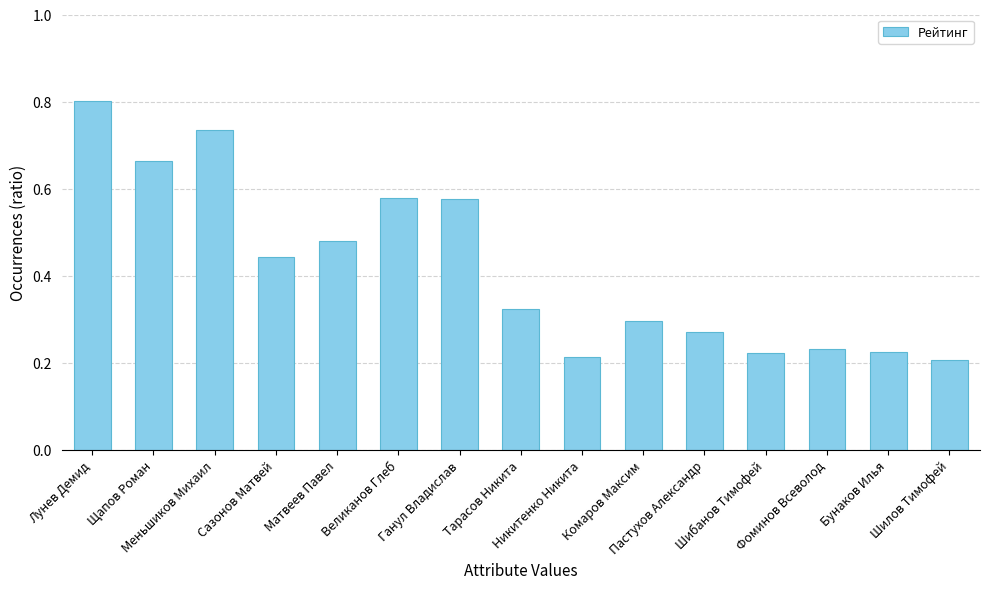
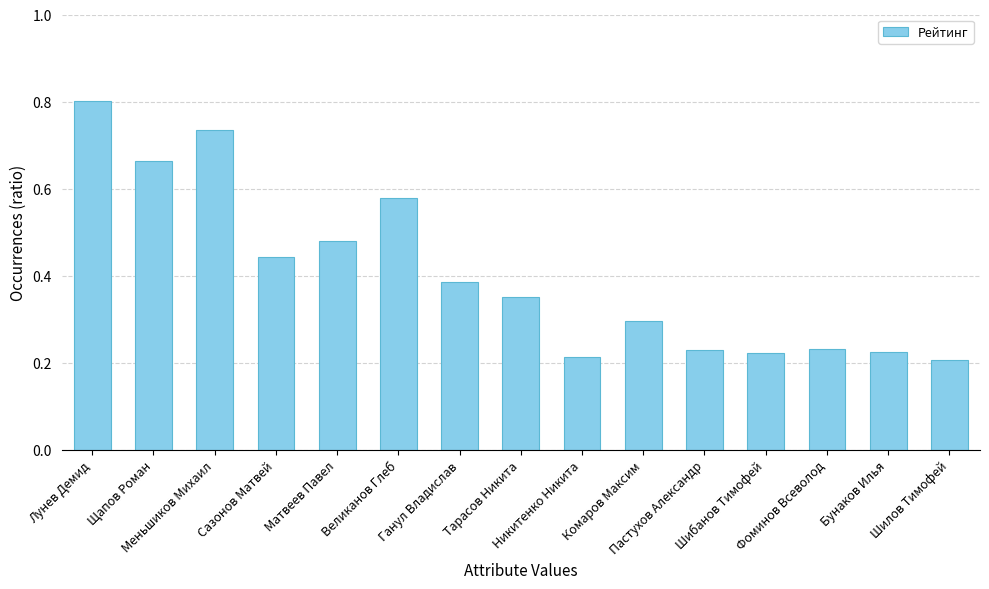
  {
    "Лунев Демид": 0.80,
    "Щапов Роман": 0.66,
    "Меньшиков Михаил": 0.73,
    "Сазонов Матвей": 0.44,
    "Матвеев Павел": 0.48,
    "Великанов Глеб": 0.58,
-   "Ганул Владислав": 0.58,
-   "Тарасов Никита": 0.32,
+   "Ганул Владислав": 0.39,
+   "Тарасов Никита": 0.35,
    "Никитенко Никита": 0.21,
    "Комаров Максим": 0.30,
-   "Пастухов Александр": 0.27,
+   "Пастухов Александр": 0.23,
    "Шибанов Тимофей": 0.22,
    "Фоминов Всеволод": 0.23,
    "Бунаков Илья": 0.22,
    "Шилов Тимофей": 0.21
  }
